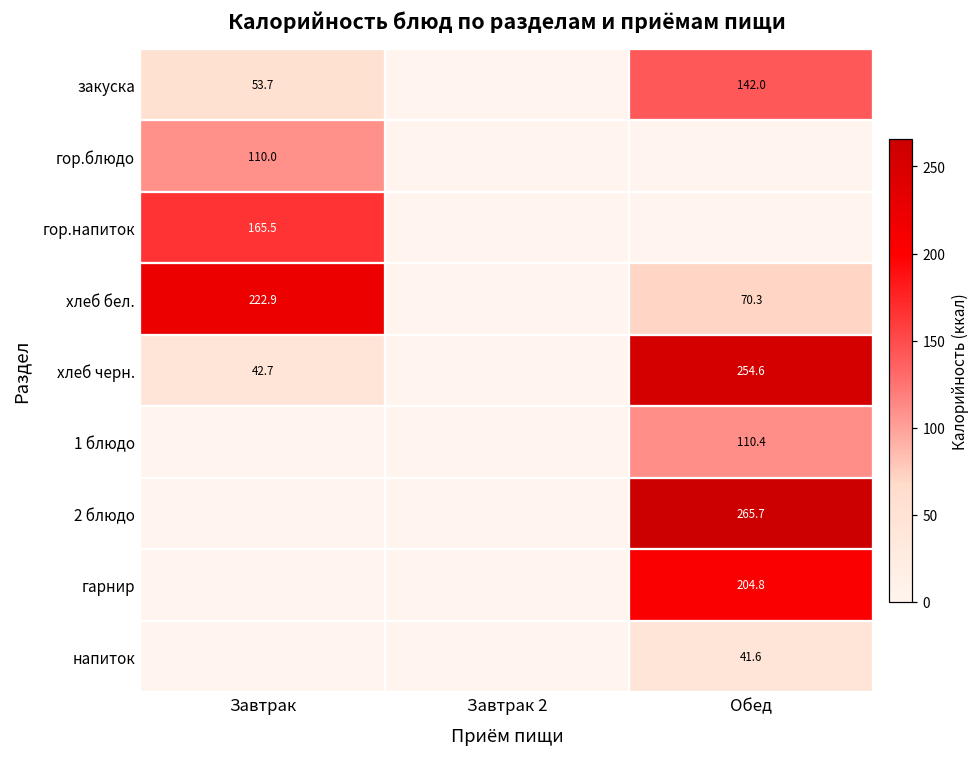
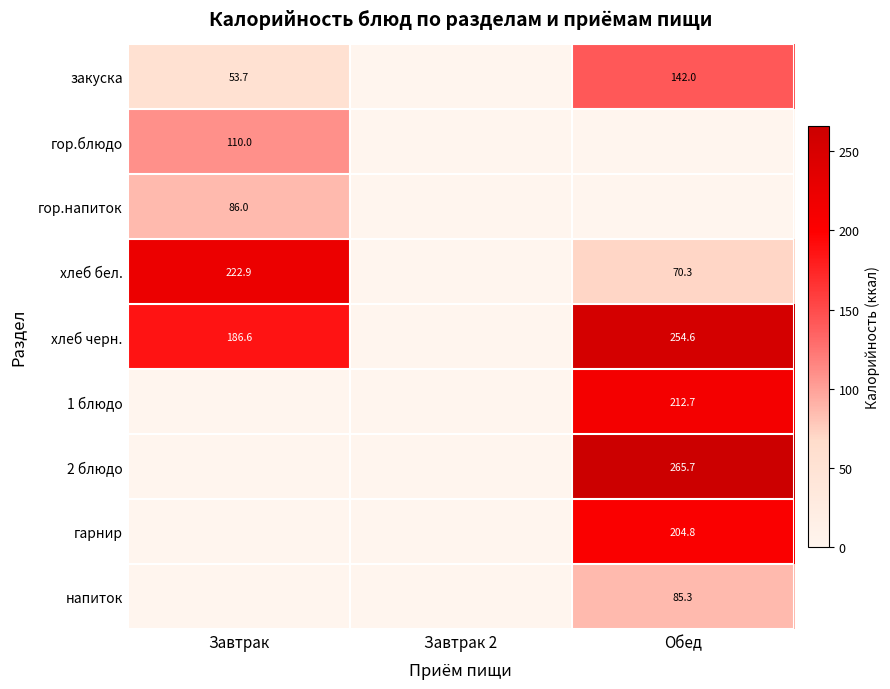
  {
    "закуска": {
      "Завтрак": 53.7,
      "Обед": 142.0
    },
    "гор.блюдо": {
      "Завтрак": 110.0
    },
    "гор.напиток": {
-     "Завтрак": 165.5
+     "Завтрак": 86.0
    },
    "хлеб бел.": {
      "Завтрак": 222.9,
      "Обед": 70.3
    },
    "хлеб черн.": {
-     "Завтрак": 42.7,
+     "Завтрак": 186.6,
      "Обед": 254.6
    },
    "1 блюдо": {
-     "Обед": 110.4
+     "Обед": 212.7
    },
    "2 блюдо": {
      "Обед": 265.7
    },
    "гарнир": {
      "Обед": 204.8
    },
    "напиток": {
-     "Обед": 41.6
+     "Обед": 85.3
    }
  }
